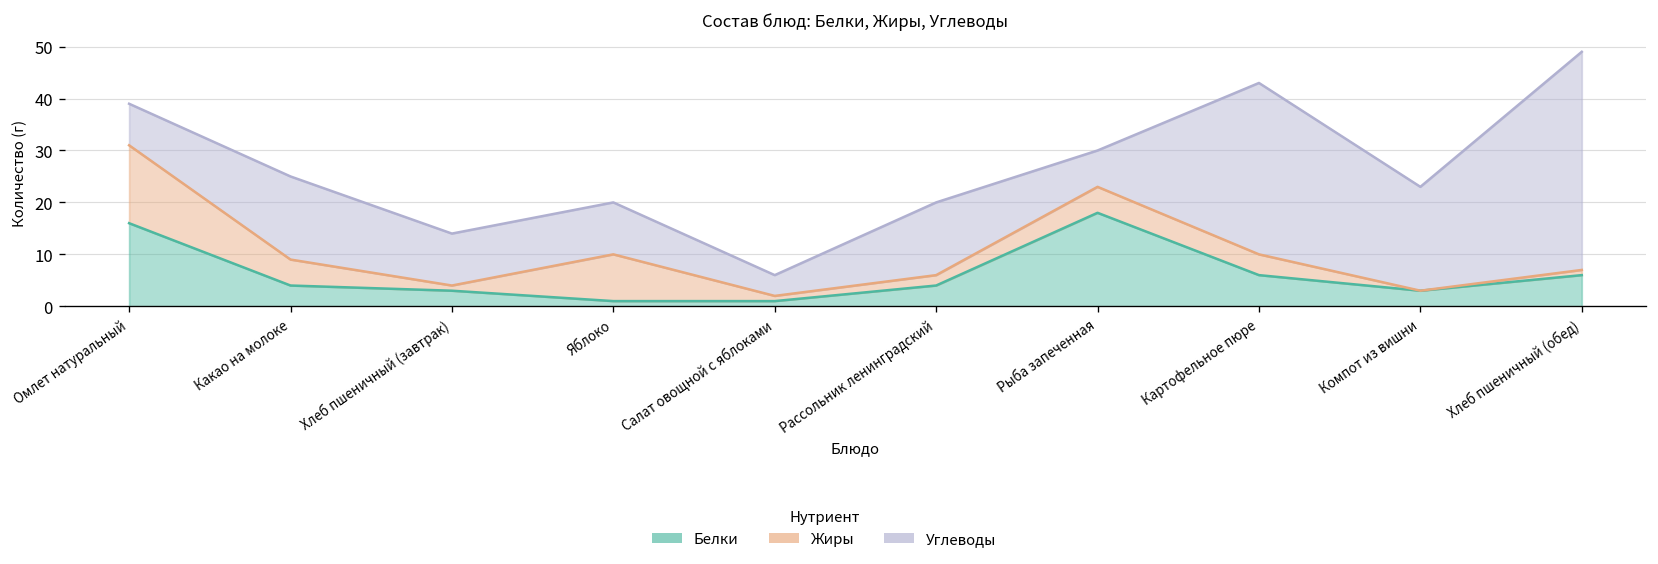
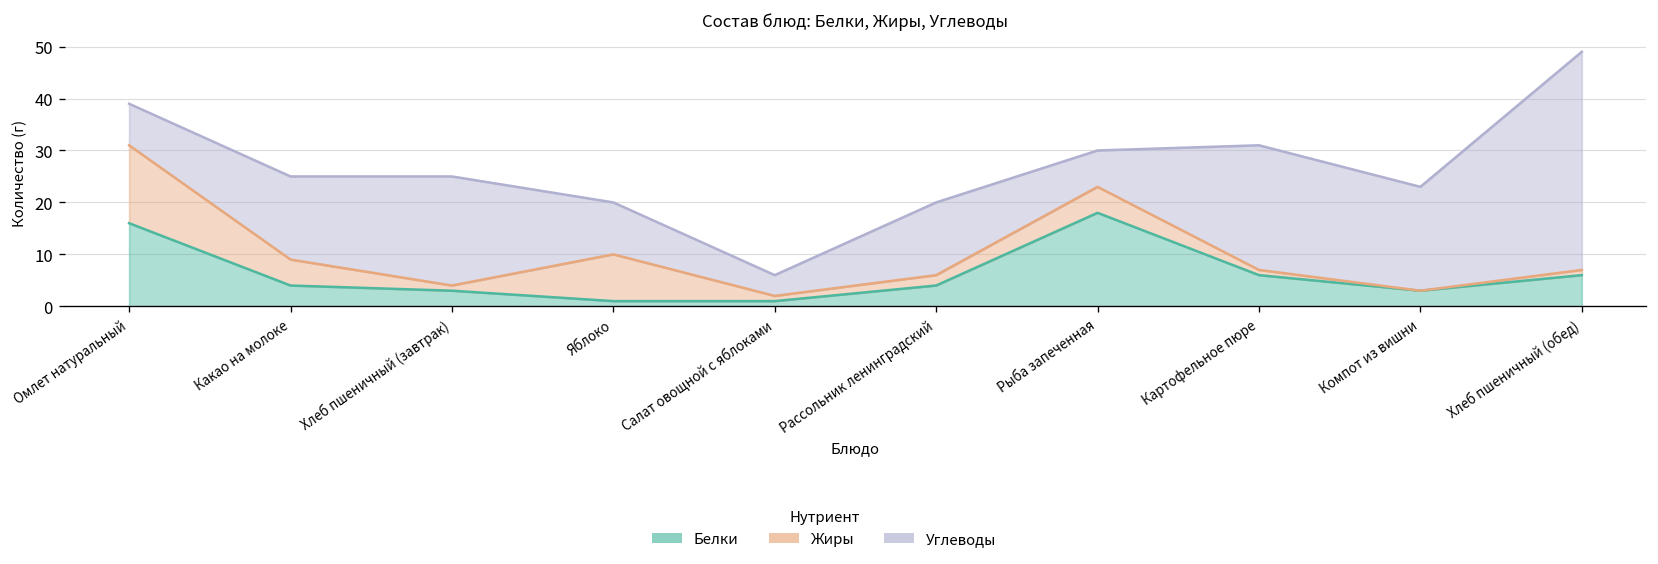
  {
    "Белки": {
      "Омлет натуральный": 16,
      "Какао на молоке": 4,
      "Хлеб пшеничный (завтрак)": 3,
      "Яблоко": 1,
      "Салат овощной с яблоками": 1,
      "Рассольник ленинградский": 4,
      "Рыба запеченная": 18,
      "Картофельное пюре": 6,
      "Хлеб пшеничный (обед)": 6
    },
    "Жиры": {
      "Омлет натуральный": 15,
      "Какао на молоке": 5,
      "Хлеб пшеничный (завтрак)": 1,
      "Яблоко": 9,
      "Салат овощной с яблоками": 1,
      "Рассольник ленинградский": 2,
      "Рыба запеченная": 5,
-     "Картофельное пюре": 4,
+     "Картофельное пюре": 1,
      "Хлеб пшеничный (обед)": 1
    },
    "Углеводы": {
      "Омлет натуральный": 8,
      "Какао на молоке": 16,
-     "Хлеб пшеничный (завтрак)": 10,
+     "Хлеб пшеничный (завтрак)": 21,
      "Яблоко": 10,
      "Салат овощной с яблоками": 4,
      "Рассольник ленинградский": 14,
      "Рыба запеченная": 7,
-     "Картофельное пюре": 33,
+     "Картофельное пюре": 24,
      "Компот из вишни": 20,
      "Хлеб пшеничный (обед)": 42
    }
  }
